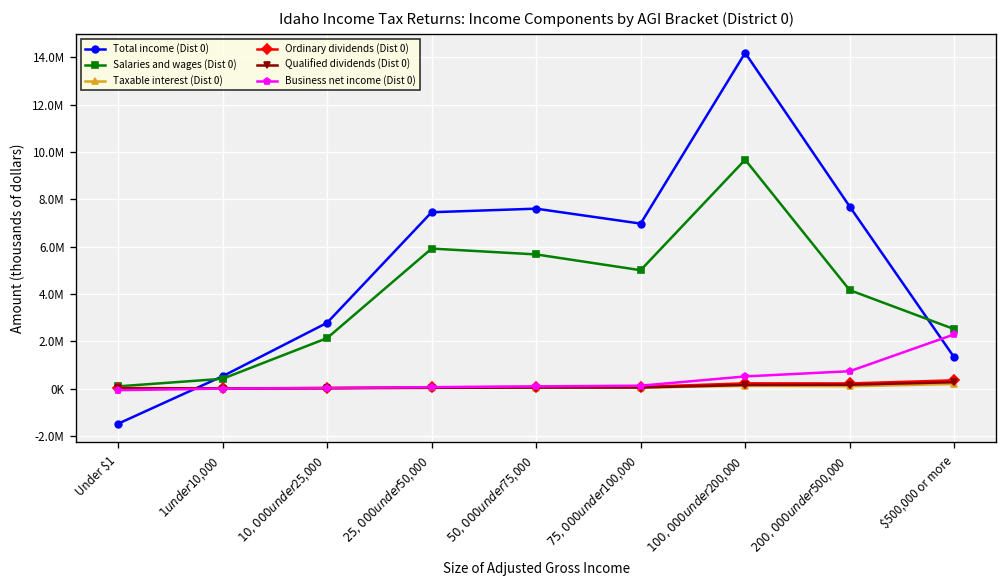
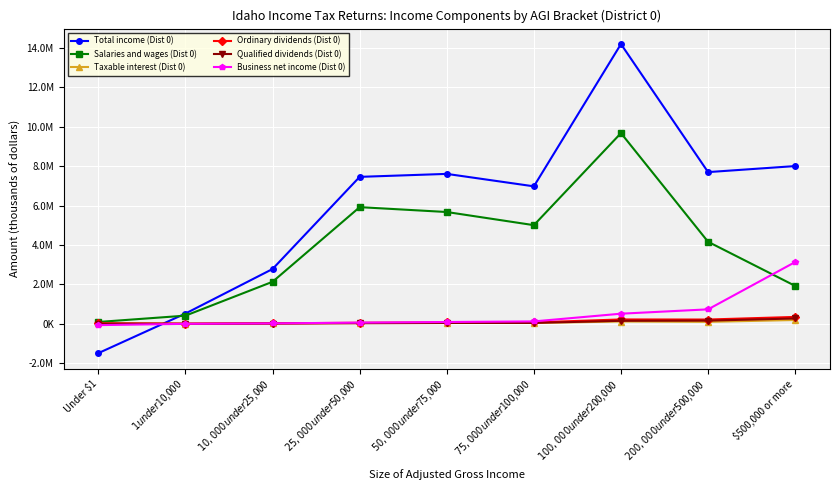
  {
    "Total income (Dist 0)": {
      "Under $1": -1500000,
-     "$500,000 or more": 1300000
+     "$500,000 or more": 8000000
    },
    "Salaries and wages (Dist 0)": {
-     "$500,000 or more": 2500000
+     "$500,000 or more": 1900000
    },
    "Business net income (Dist 0)": {
-     "$500,000 or more": 2300000
+     "$500,000 or more": 3100000
    }
  }
